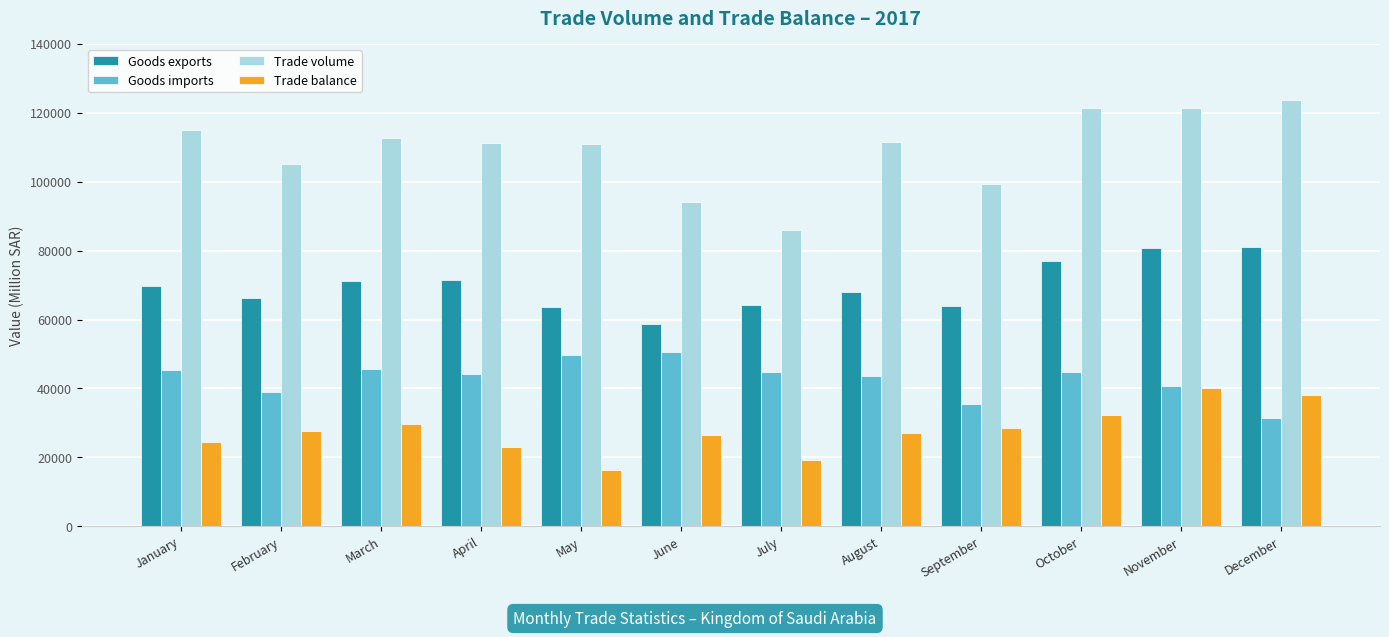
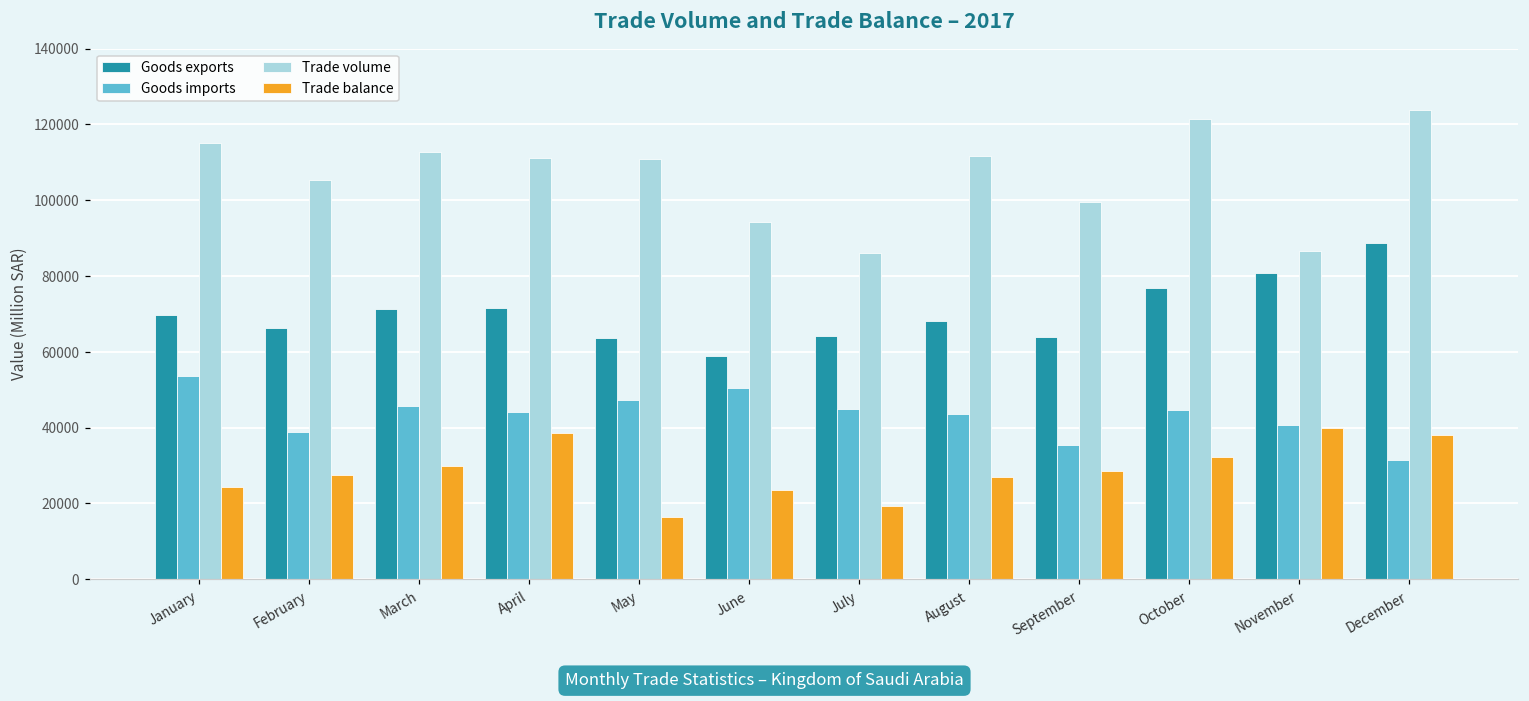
  {
    "Goods exports": {
      "January": 70000,
      "February": 66000,
      "March": 71000,
      "April": 71000,
      "May": 64000,
      "June": 59000,
      "July": 64000,
      "August": 68000,
      "September": 64000,
      "October": 77000,
      "November": 81000,
-     "December": 81000
+     "December": 89000
    },
    "Goods imports": {
-     "January": 45000,
+     "January": 54000,
      "February": 39000,
      "March": 46000,
      "April": 44000,
-     "May": 50000,
+     "May": 47000,
      "June": 51000,
      "July": 45000,
      "August": 44000,
      "September": 35000,
      "October": 45000,
      "November": 41000,
      "December": 31000
    },
    "Trade volume": {
      "January": 115000,
      "February": 105000,
      "March": 113000,
      "April": 111000,
      "May": 111000,
      "June": 94000,
      "July": 86000,
      "August": 112000,
      "September": 99000,
      "October": 122000,
-     "November": 121000,
+     "November": 87000,
      "December": 124000
    },
    "Trade balance": {
      "January": 24000,
      "February": 28000,
      "March": 30000,
-     "April": 23000,
+     "April": 39000,
      "May": 16000,
-     "June": 27000,
+     "June": 24000,
      "July": 19000,
      "August": 27000,
      "September": 29000,
      "October": 32000,
      "November": 40000,
      "December": 38000
    }
  }
